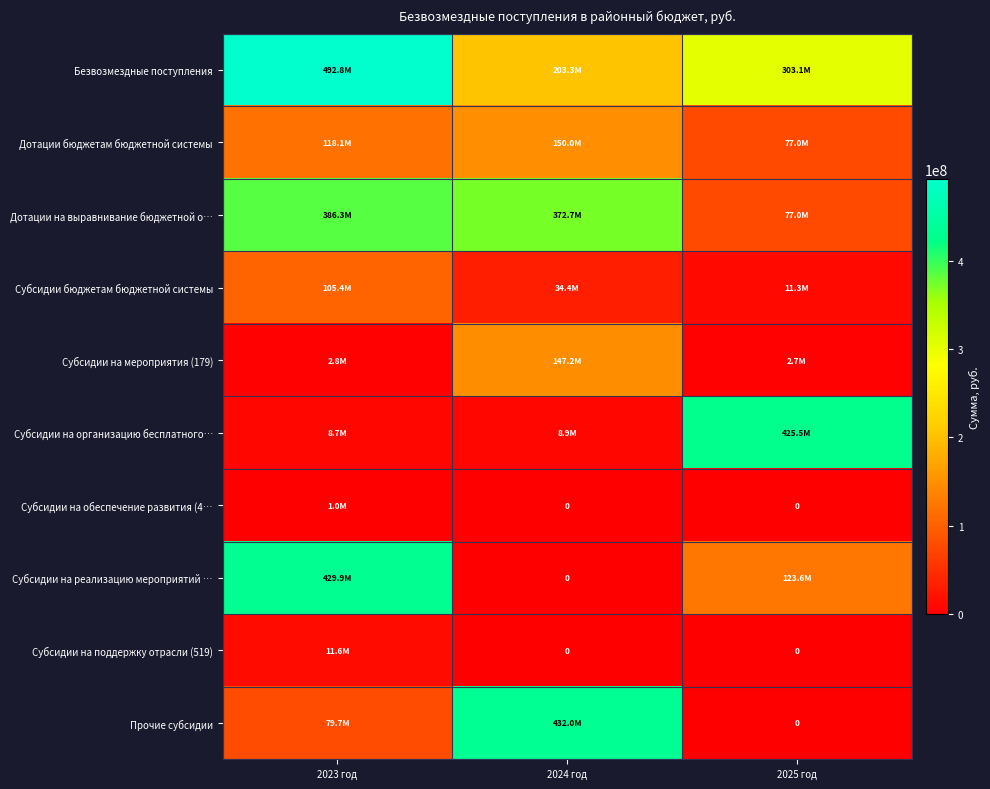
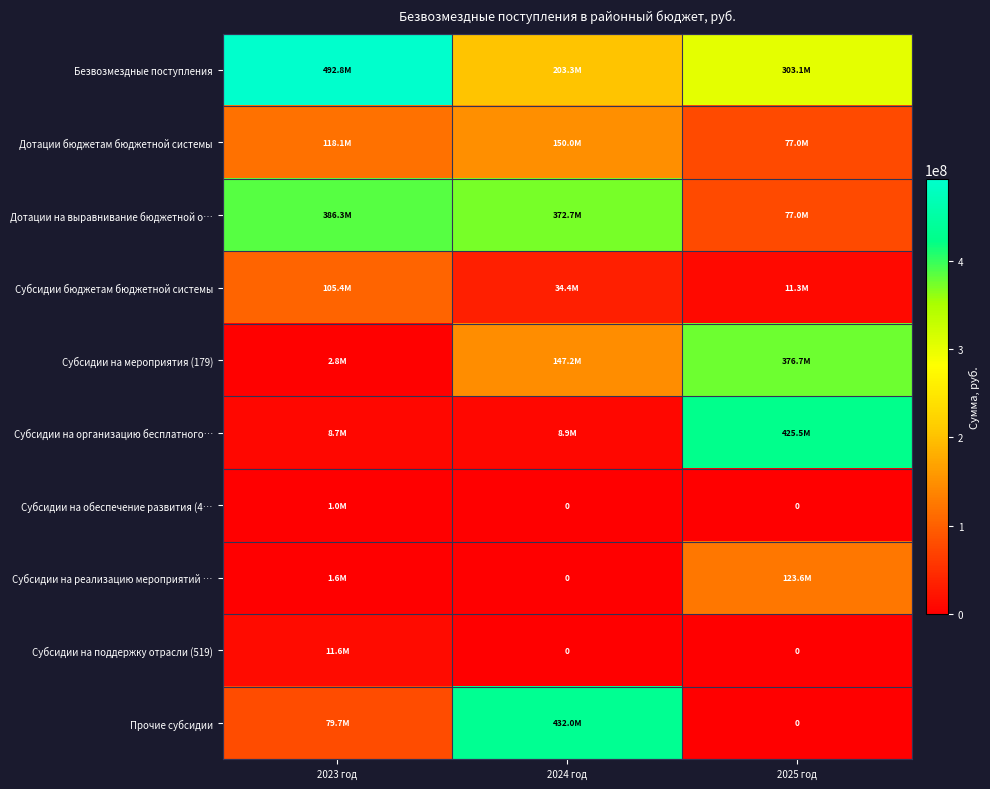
  {
    "Безвозмездные поступления": {
      "2023 год": "492.8M",
      "2024 год": "203.3M",
      "2025 год": "303.1M"
    },
    "Дотации бюджетам бюджетной системы": {
      "2023 год": "118.1M",
      "2024 год": "150.0M",
      "2025 год": "77.0M"
    },
    "Дотации на выравнивание бюджетной о…": {
      "2023 год": "386.3M",
      "2024 год": "372.7M",
      "2025 год": "77.0M"
    },
    "Субсидии бюджетам бюджетной системы": {
      "2023 год": "105.4M",
      "2024 год": "34.4M",
      "2025 год": "11.3M"
    },
    "Субсидии на мероприятия (179)": {
      "2023 год": "2.8M",
      "2024 год": "147.2M",
-     "2025 год": "2.7M"
+     "2025 год": "376.7M"
    },
    "Субсидии на организацию бесплатного…": {
      "2023 год": "8.7M",
      "2024 год": "8.9M",
      "2025 год": "425.5M"
    },
    "Субсидии на обеспечение развития (4…": {
      "2023 год": "1.0M",
      "2024 год": "0",
      "2025 год": "0"
    },
    "Субсидии на реализацию мероприятий …": {
-     "2023 год": "429.9M",
+     "2023 год": "1.6M",
      "2024 год": "0",
      "2025 год": "123.6M"
    },
    "Субсидии на поддержку отрасли (519)": {
      "2023 год": "11.6M",
      "2024 год": "0",
      "2025 год": "0"
    },
    "Прочие субсидии": {
      "2023 год": "79.7M",
      "2024 год": "432.0M",
      "2025 год": "0"
    }
  }
